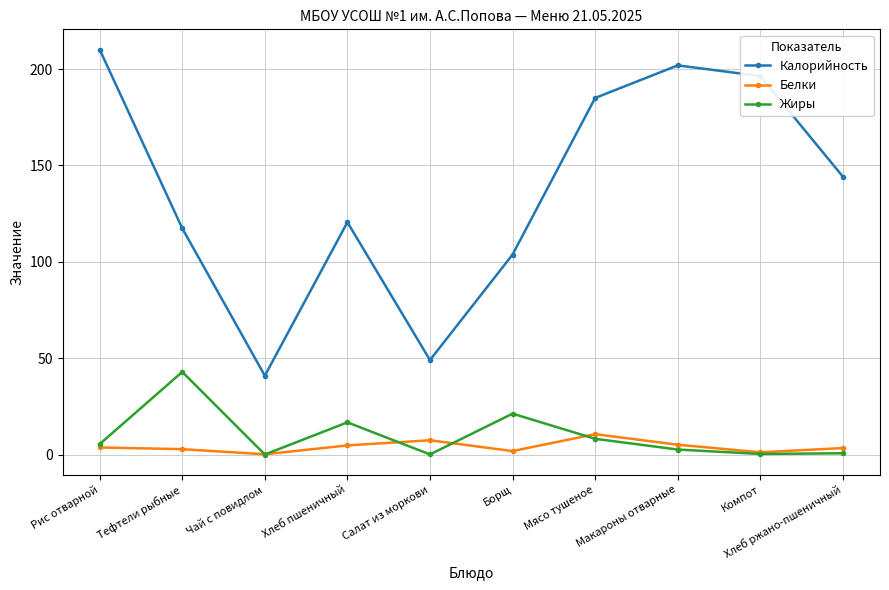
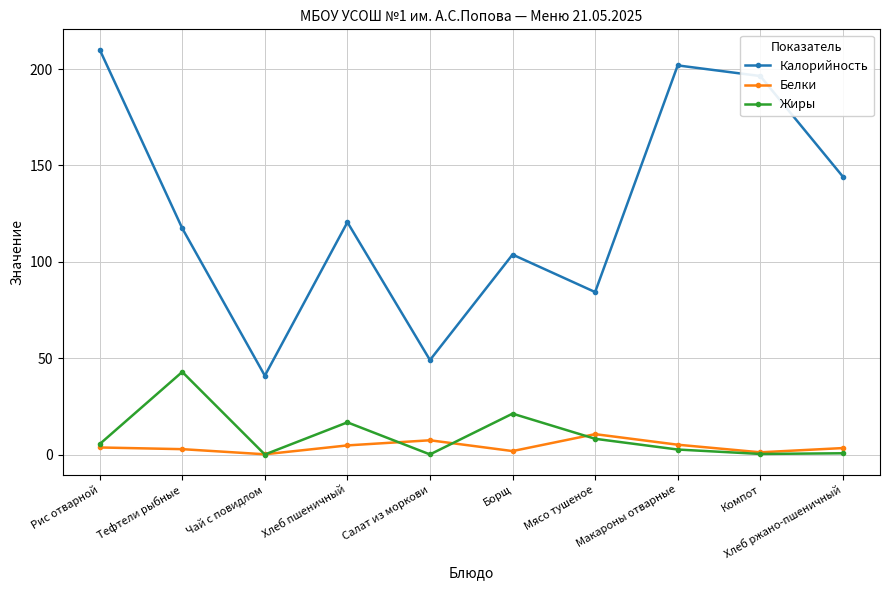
  {
    "Калорийность": {
      "Рис отварной": 210,
      "Тефтели рыбные": 117,
      "Чай с повидлом": 41,
      "Хлеб пшеничный": 121,
      "Салат из моркови": 49,
      "Борщ": 104,
-     "Мясо тушеное": 185,
+     "Мясо тушеное": 84,
      "Макароны отварные": 202,
      "Хлеб ржано-пшеничный": 144
    },
    "Белки": {
      "Рис отварной": 4,
      "Тефтели рыбные": 3,
      "Хлеб пшеничный": 5,
      "Салат из моркови": 7,
      "Борщ": 2,
      "Мясо тушеное": 11,
      "Макароны отварные": 5,
      "Хлеб ржано-пшеничный": 3
    },
    "Жиры": {
      "Рис отварной": 5,
      "Тефтели рыбные": 43,
      "Хлеб пшеничный": 17,
      "Салат из моркови": 0,
      "Борщ": 21,
      "Мясо тушеное": 8,
      "Макароны отварные": 3,
      "Хлеб ржано-пшеничный": 1
    }
  }
